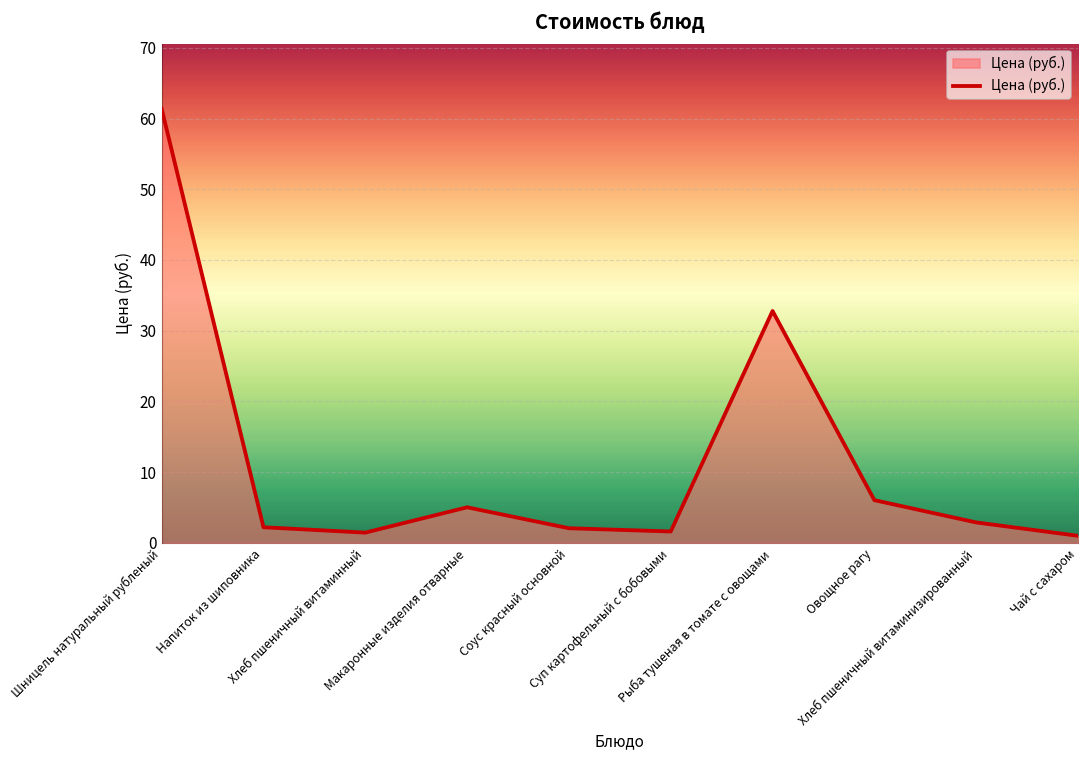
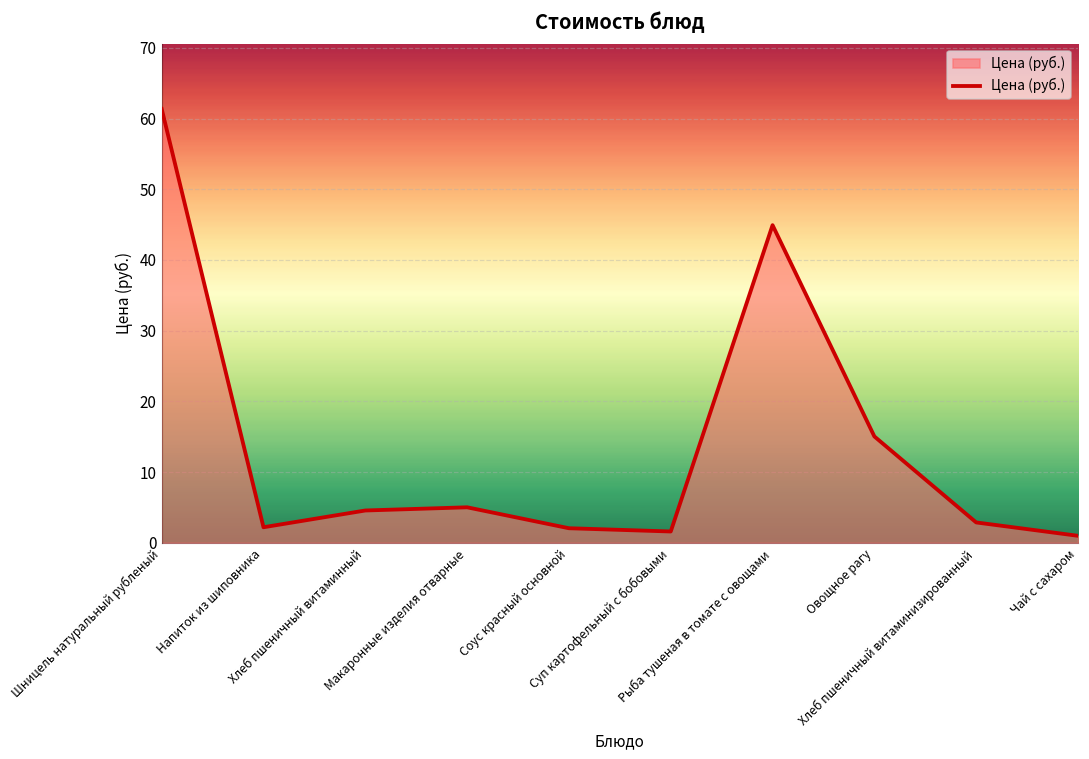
  {
    "Шницель натуральный рубленый": 61,
    "Напиток из шиповника": 2,
-   "Хлеб пшеничный витаминный": 1,
+   "Хлеб пшеничный витаминный": 5,
    "Макаронные изделия отварные": 5,
    "Соус красный основной": 2,
    "Суп картофельный с бобовыми": 2,
-   "Рыба тушеная в томате с овощами": 33,
-   "Овощное рагу": 6,
+   "Рыба тушеная в томате с овощами": 45,
+   "Овощное рагу": 15,
    "Хлеб пшеничный витаминизированный": 3,
    "Чай с сахаром": 1
  }
